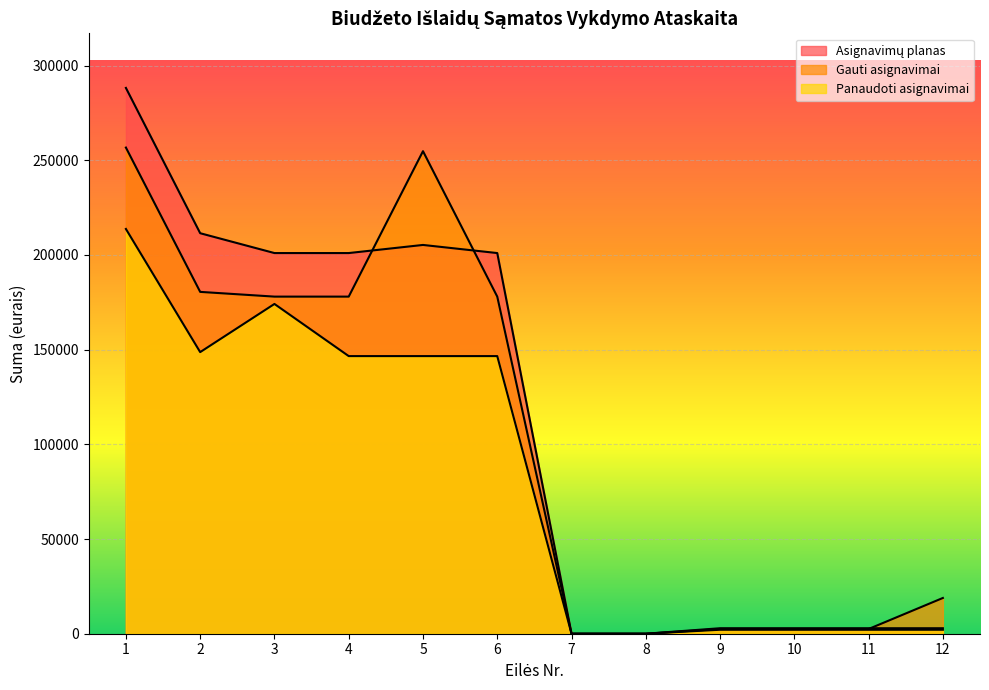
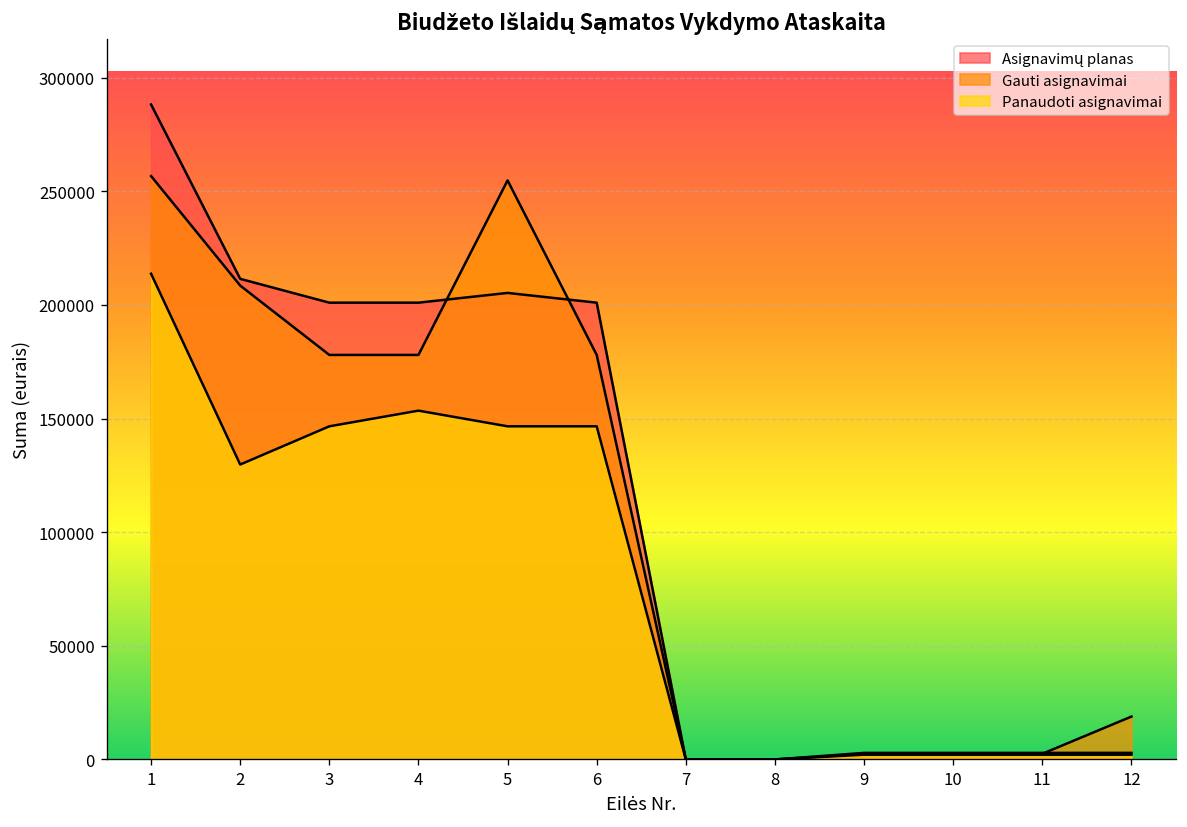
  {
    "Asignavimų planas": {
      "1": 288000,
      "2": 211000,
      "3": 201000,
      "4": 201000,
      "5": 205000,
      "6": 201000
    },
    "Gauti asignavimai": {
      "1": 257000,
-     "2": 181000,
+     "2": 209000,
      "3": 178000,
      "4": 178000,
      "5": 255000,
      "6": 178000,
      "12": 19000
    },
    "Panaudoti asignavimai": {
      "1": 214000,
-     "2": 149000,
-     "3": 174000,
-     "4": 147000,
+     "2": 130000,
+     "3": 147000,
+     "4": 153000,
      "5": 147000,
      "6": 147000
    }
  }
